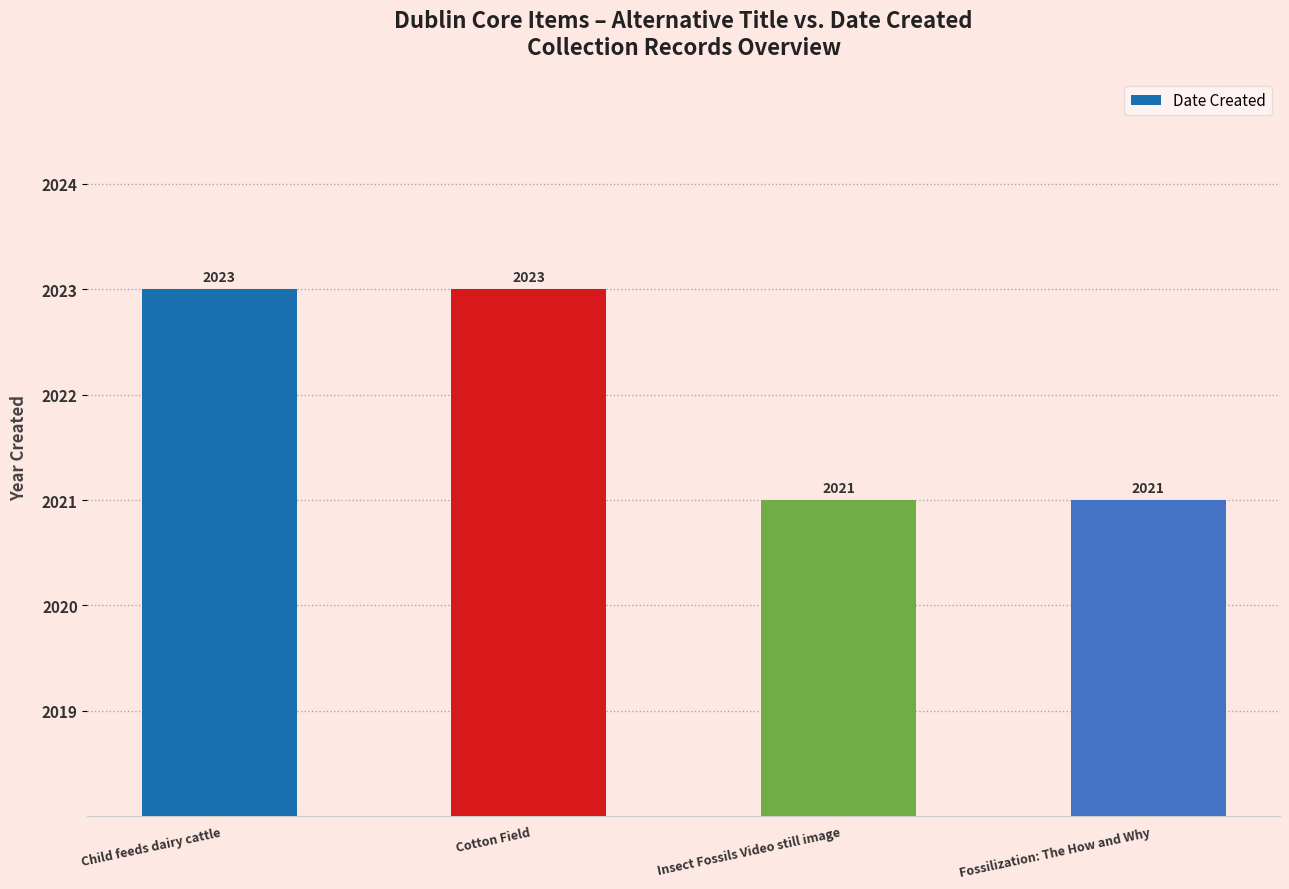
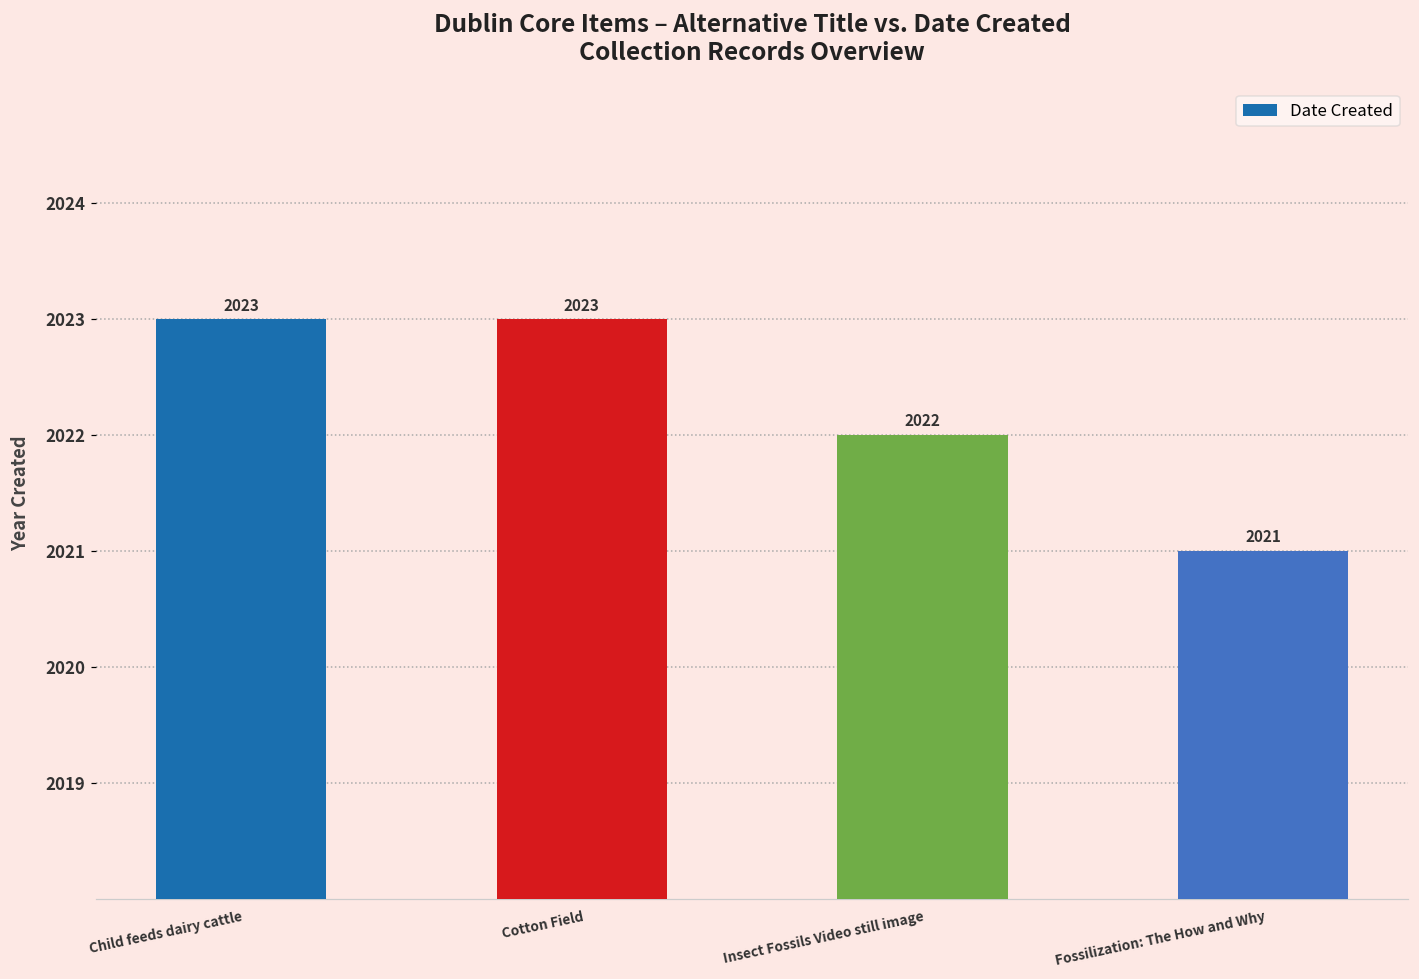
  {
    "Child feeds dairy cattle": 2023,
    "Cotton Field": 2023,
-   "Insect Fossils Video still image": 2021,
+   "Insect Fossils Video still image": 2022,
    "Fossilization: The How and Why": 2021
  }
